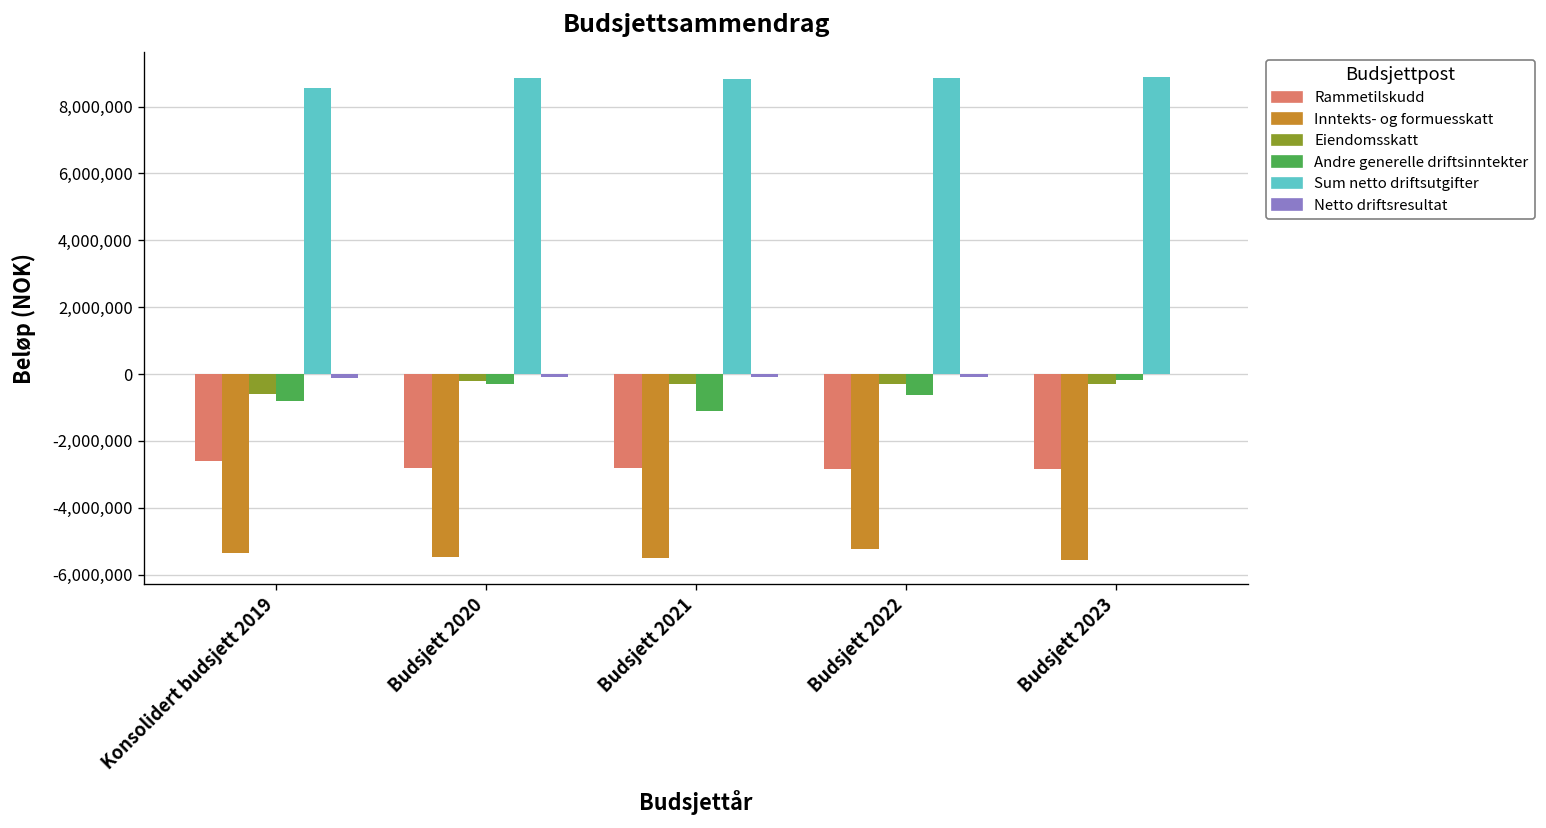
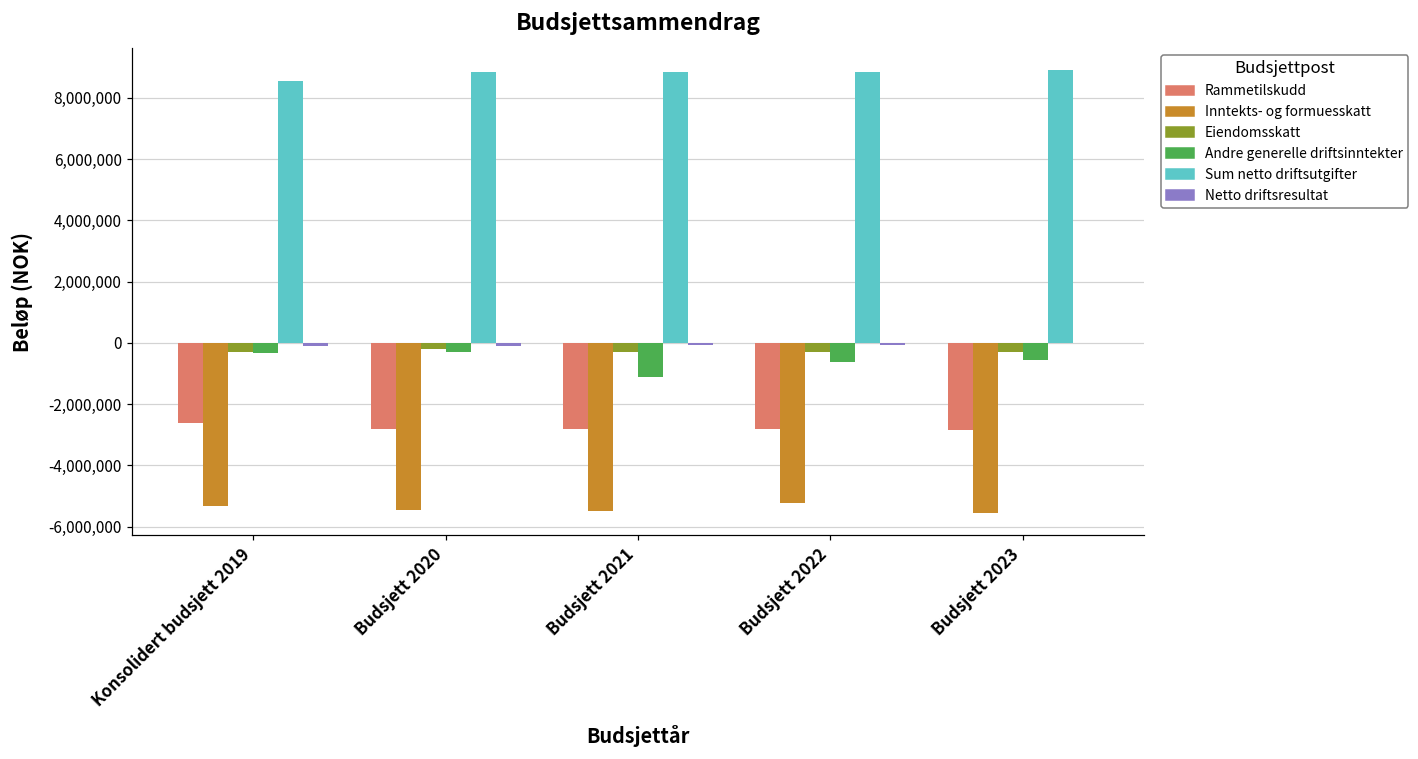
  {
    "Rammetilskudd": {
      "Konsolidert budsjett 2019": "-2,600,000",
      "Budsjett 2020": "-2,800,000",
      "Budsjett 2021": "-2,800,000",
      "Budsjett 2022": "-2,800,000",
      "Budsjett 2023": "-2,800,000"
    },
    "Inntekts- og formuesskatt": {
      "Konsolidert budsjett 2019": "-5,300,000",
      "Budsjett 2020": "-5,500,000",
      "Budsjett 2021": "-5,500,000",
      "Budsjett 2022": "-5,200,000",
      "Budsjett 2023": "-5,600,000"
    },
    "Eiendomsskatt": {
-     "Konsolidert budsjett 2019": "-600,000",
+     "Konsolidert budsjett 2019": "-300,000",
      "Budsjett 2020": "-200,000",
      "Budsjett 2021": "-300,000",
      "Budsjett 2022": "-300,000",
      "Budsjett 2023": "-300,000"
    },
    "Andre generelle driftsinntekter": {
-     "Konsolidert budsjett 2019": "-800,000",
+     "Konsolidert budsjett 2019": "-300,000",
      "Budsjett 2020": "-300,000",
      "Budsjett 2021": "-1,100,000",
      "Budsjett 2022": "-600,000",
-     "Budsjett 2023": "-200,000"
+     "Budsjett 2023": "-600,000"
    },
    "Sum netto driftsutgifter": {
      "Konsolidert budsjett 2019": "8,500,000",
      "Budsjett 2020": "8,900,000",
      "Budsjett 2021": "8,800,000",
      "Budsjett 2022": "8,800,000",
      "Budsjett 2023": "8,900,000"
    },
    "Netto driftsresultat": {
      "Konsolidert budsjett 2019": "-100,000",
      "Budsjett 2020": "-100,000"
    }
  }
